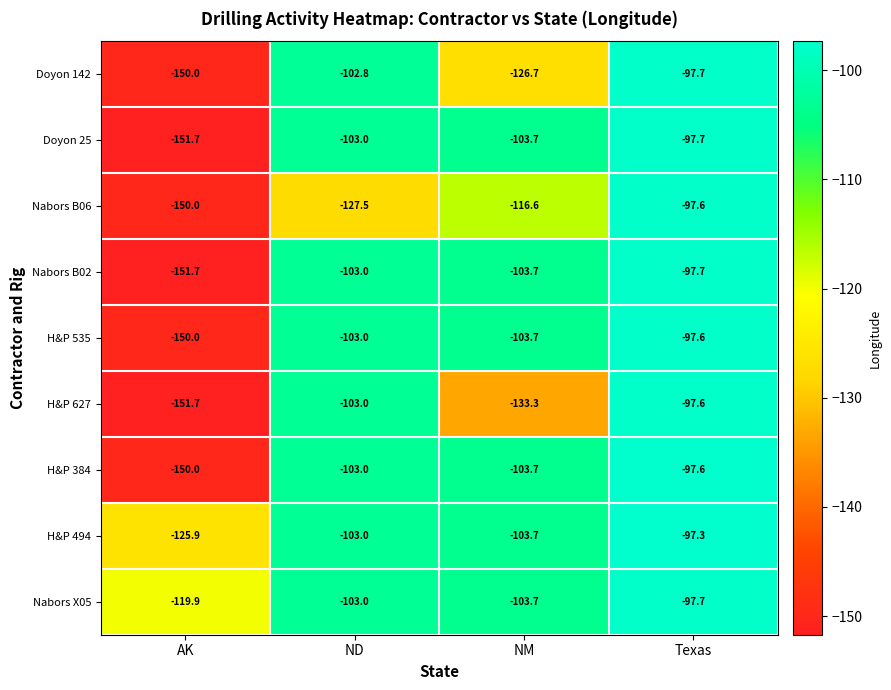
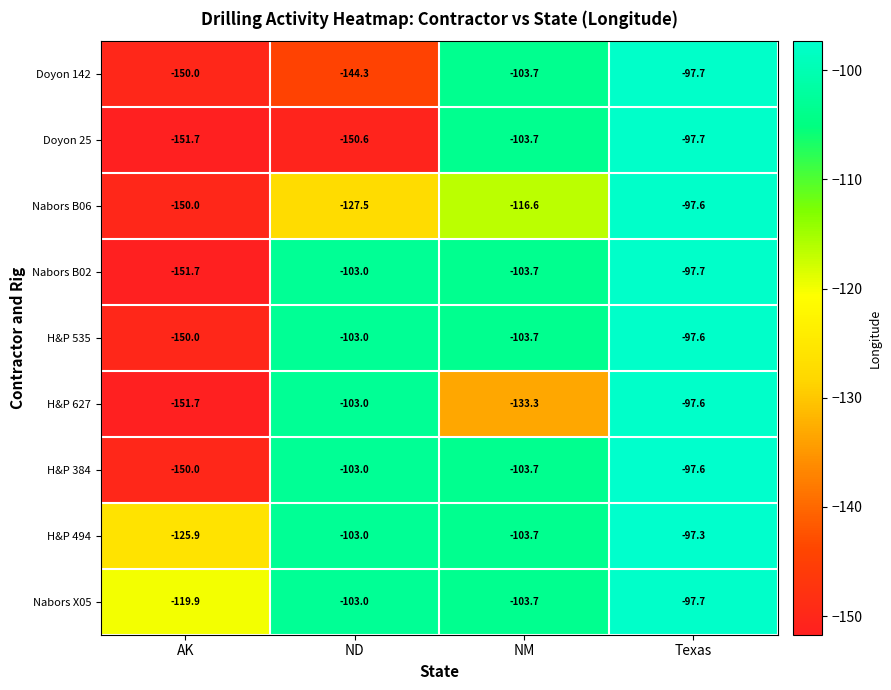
  {
    "Doyon 142": {
      "AK": -150.0,
-     "ND": -102.8,
-     "NM": -126.7,
+     "ND": -144.3,
+     "NM": -103.7,
      "Texas": -97.7
    },
    "Doyon 25": {
      "AK": -151.7,
-     "ND": -103.0,
+     "ND": -150.6,
      "NM": -103.7,
      "Texas": -97.7
    },
    "Nabors B06": {
      "AK": -150.0,
      "ND": -127.5,
      "NM": -116.6,
      "Texas": -97.6
    },
    "Nabors B02": {
      "AK": -151.7,
      "ND": -103.0,
      "NM": -103.7,
      "Texas": -97.7
    },
    "H&P 535": {
      "AK": -150.0,
      "ND": -103.0,
      "NM": -103.7,
      "Texas": -97.6
    },
    "H&P 627": {
      "AK": -151.7,
      "ND": -103.0,
      "NM": -133.3,
      "Texas": -97.6
    },
    "H&P 384": {
      "AK": -150.0,
      "ND": -103.0,
      "NM": -103.7,
      "Texas": -97.6
    },
    "H&P 494": {
      "AK": -125.9,
      "ND": -103.0,
      "NM": -103.7,
      "Texas": -97.3
    },
    "Nabors X05": {
      "AK": -119.9,
      "ND": -103.0,
      "NM": -103.7,
      "Texas": -97.7
    }
  }
